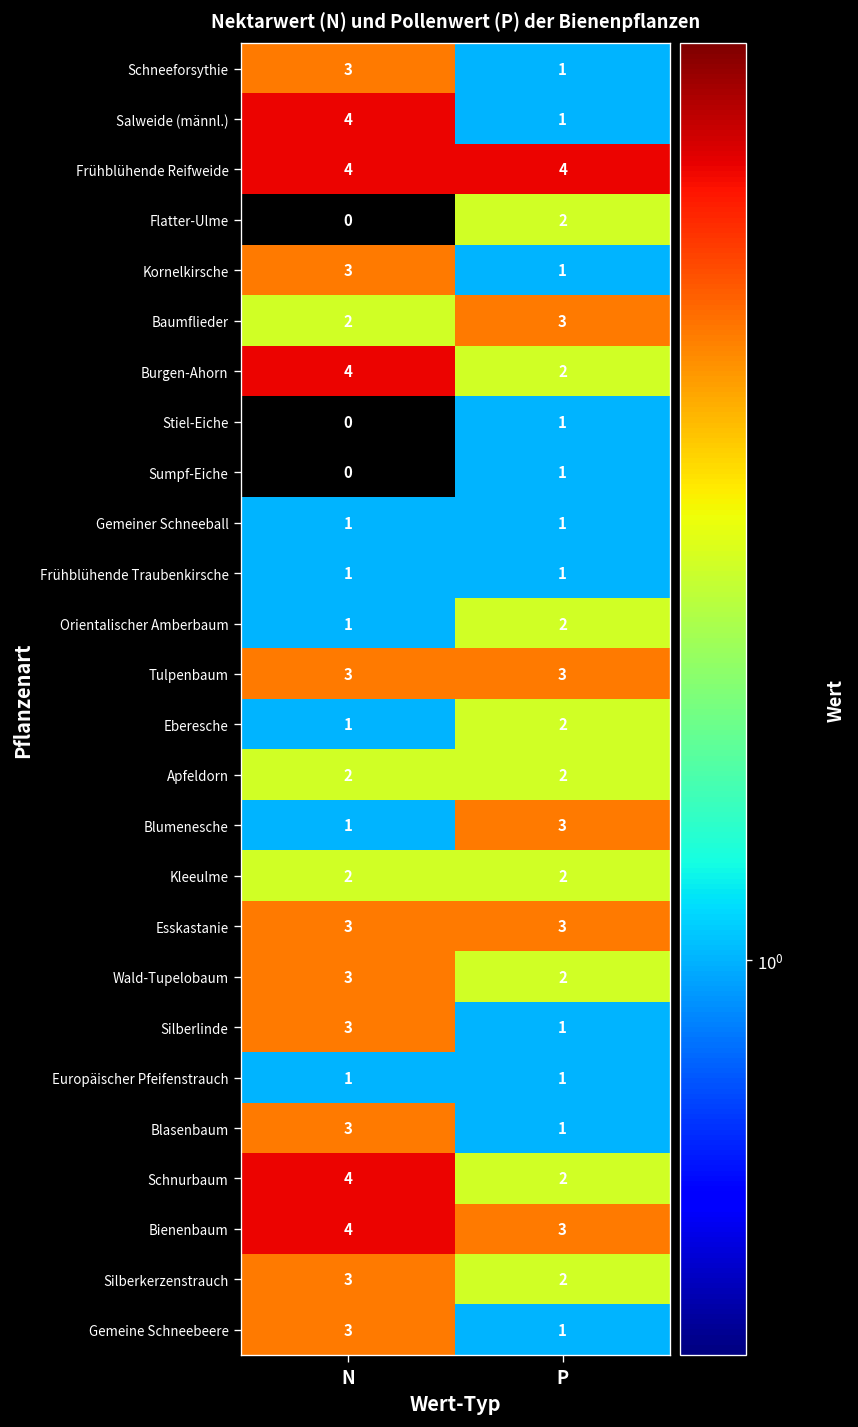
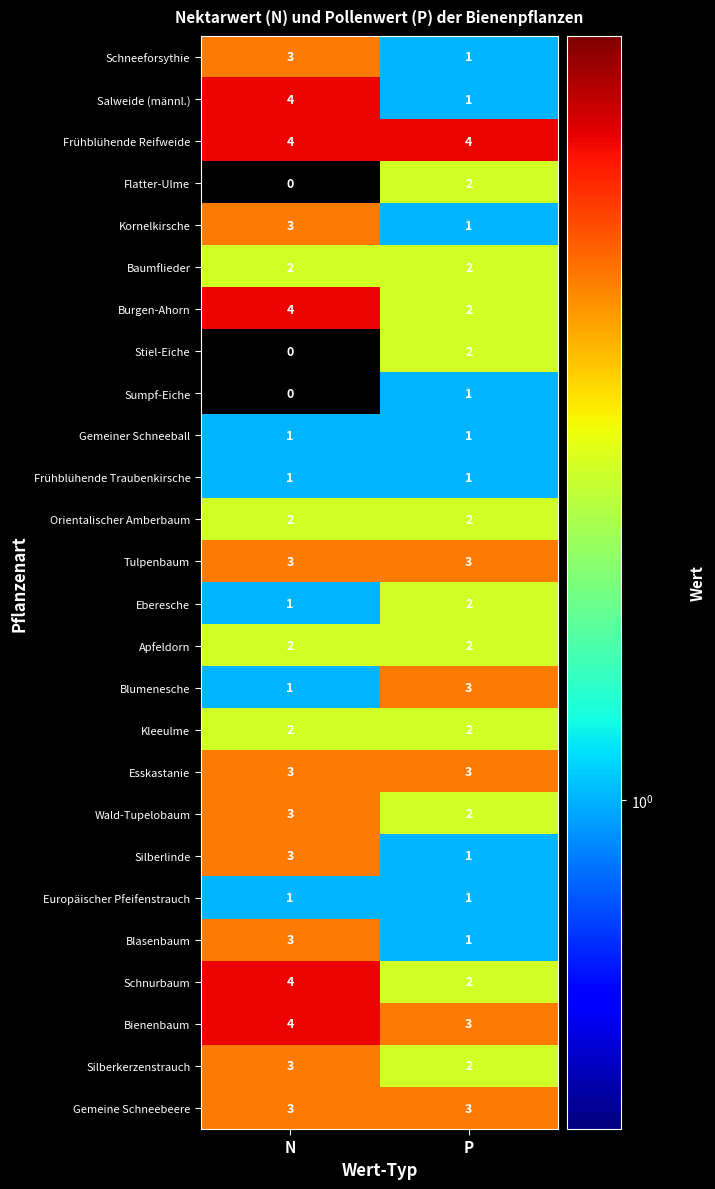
  {
    "Schneeforsythie": {
      "N": 3,
      "P": 1
    },
    "Salweide (männl.)": {
      "N": 4,
      "P": 1
    },
    "Frühblühende Reifweide": {
      "N": 4,
      "P": 4
    },
    "Flatter-Ulme": {
      "N": 0,
      "P": 2
    },
    "Kornelkirsche": {
      "N": 3,
      "P": 1
    },
    "Baumflieder": {
      "N": 2,
-     "P": 3
+     "P": 2
    },
    "Burgen-Ahorn": {
      "N": 4,
      "P": 2
    },
    "Stiel-Eiche": {
      "N": 0,
-     "P": 1
+     "P": 2
    },
    "Sumpf-Eiche": {
      "N": 0,
      "P": 1
    },
    "Gemeiner Schneeball": {
      "N": 1,
      "P": 1
    },
    "Frühblühende Traubenkirsche": {
      "N": 1,
      "P": 1
    },
    "Orientalischer Amberbaum": {
-     "N": 1,
+     "N": 2,
      "P": 2
    },
    "Tulpenbaum": {
      "N": 3,
      "P": 3
    },
    "Eberesche": {
      "N": 1,
      "P": 2
    },
    "Apfeldorn": {
      "N": 2,
      "P": 2
    },
    "Blumenesche": {
      "N": 1,
      "P": 3
    },
    "Kleeulme": {
      "N": 2,
      "P": 2
    },
    "Esskastanie": {
      "N": 3,
      "P": 3
    },
    "Wald-Tupelobaum": {
      "N": 3,
      "P": 2
    },
    "Silberlinde": {
      "N": 3,
      "P": 1
    },
    "Europäischer Pfeifenstrauch": {
      "N": 1,
      "P": 1
    },
    "Blasenbaum": {
      "N": 3,
      "P": 1
    },
    "Schnurbaum": {
      "N": 4,
      "P": 2
    },
    "Bienenbaum": {
      "N": 4,
      "P": 3
    },
    "Silberkerzenstrauch": {
      "N": 3,
      "P": 2
    },
    "Gemeine Schneebeere": {
      "N": 3,
-     "P": 1
+     "P": 3
    }
  }
